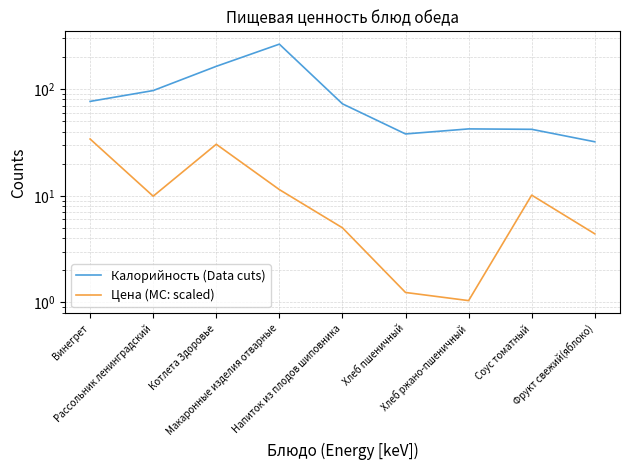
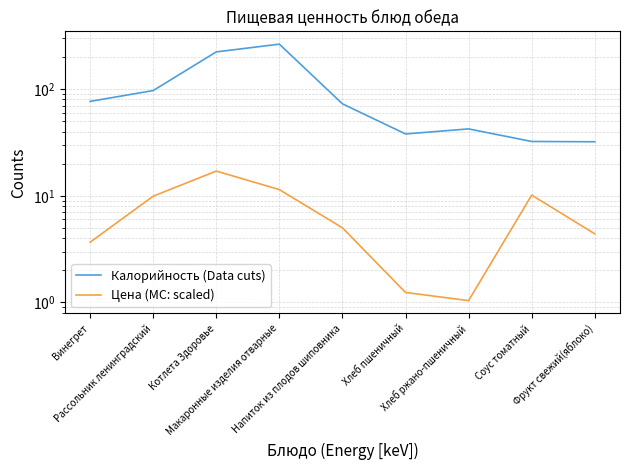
  {
    "Калорийность (Data cuts)": {
      "Винегрет": 80,
      "Рассольник ленинградский": 100,
-     "Котлета Здоровье": 160,
+     "Котлета Здоровье": 220,
      "Макаронные изделия отварные": 260,
      "Напиток из плодов шиповника": 70,
      "Хлеб пшеничный": 38,
      "Хлеб ржано-пшеничный": 42,
-     "Соус томатный": 42,
+     "Соус томатный": 32,
      "Фрукт свежий(яблоко)": 32
    },
    "Цена (MC: scaled)": {
-     "Винегрет": 34,
+     "Винегрет": 3.7,
      "Рассольник ленинградский": 10,
-     "Котлета Здоровье": 30,
+     "Котлета Здоровье": 17,
      "Макаронные изделия отварные": 11,
      "Напиток из плодов шиповника": 5,
      "Хлеб пшеничный": 1.2,
      "Хлеб ржано-пшеничный": 1.0,
      "Соус томатный": 10,
      "Фрукт свежий(яблоко)": 4.4
    }
  }
